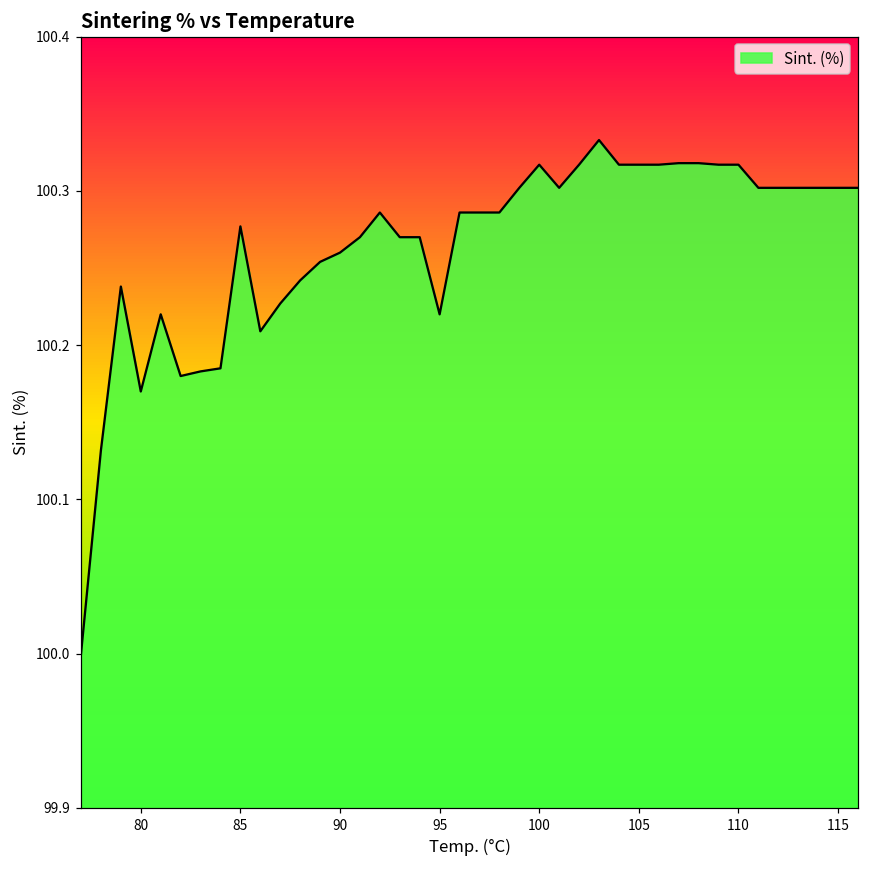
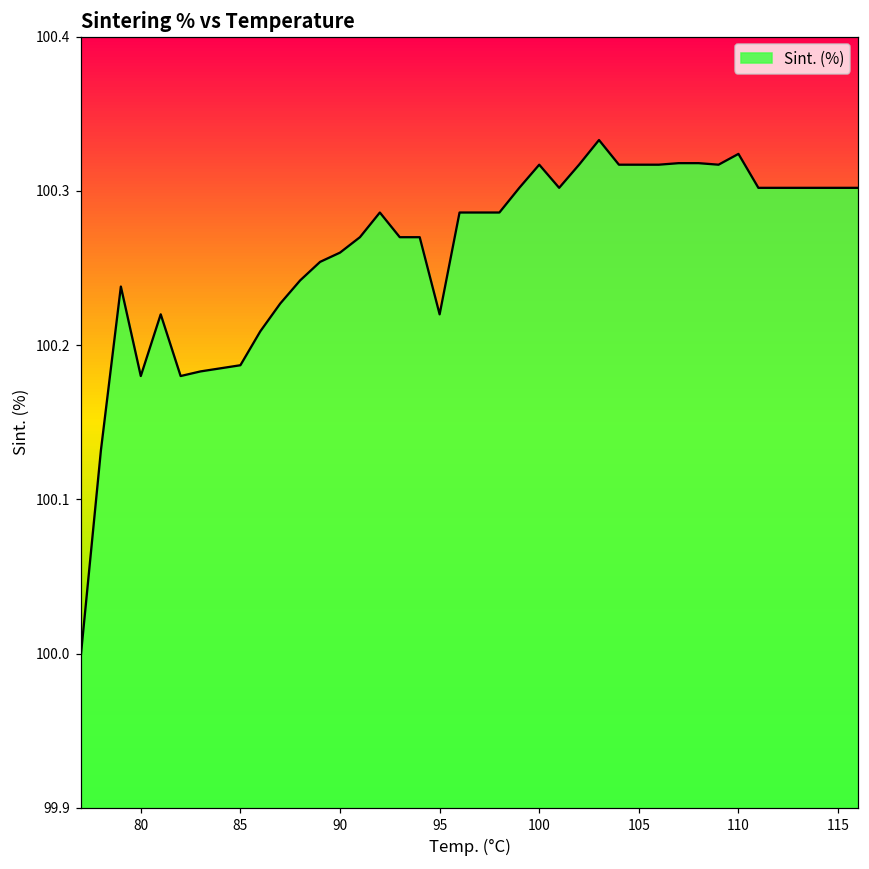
  {
-   "80": 100.17,
-   "85": 100.277,
+   "80": 100.18,
+   "85": 100.187,
    "90": 100.260,
    "95": 100.220,
    "100": 100.317,
    "105": 100.317,
-   "110": 100.317,
+   "110": 100.324,
    "115": 100.302
  }
